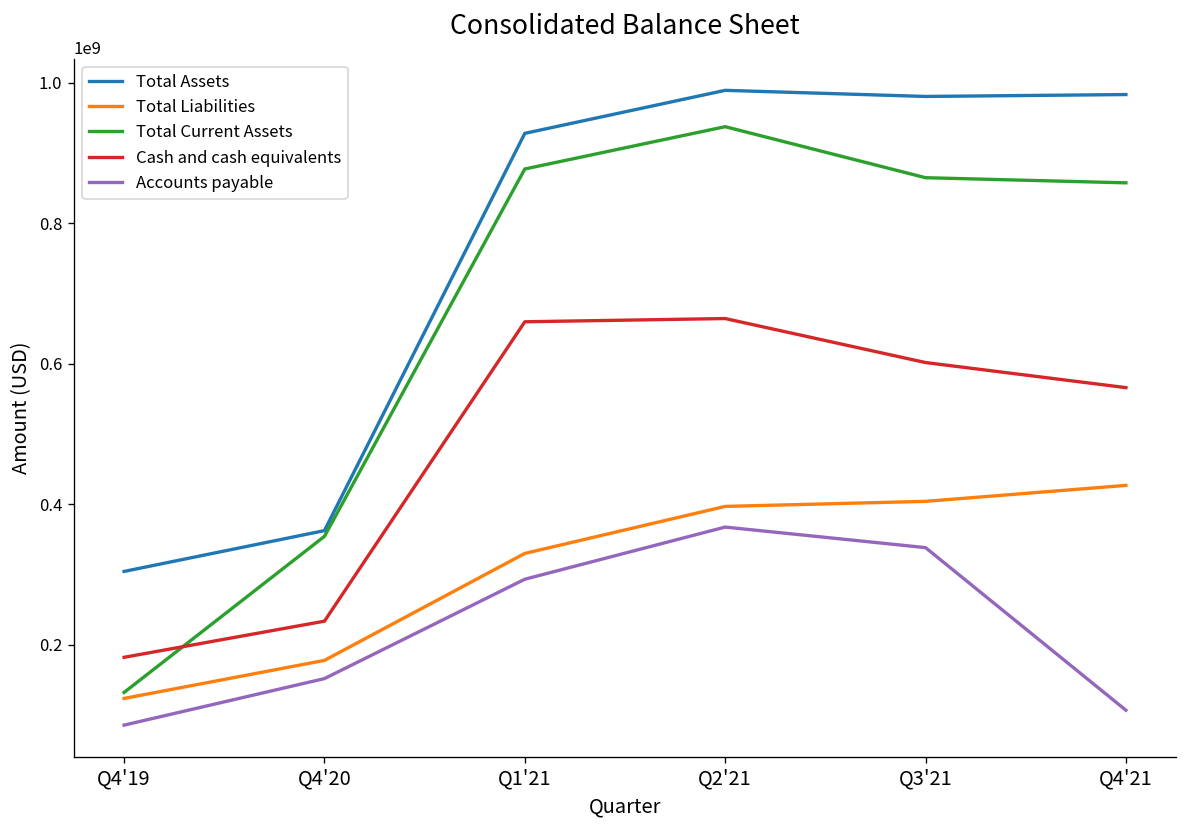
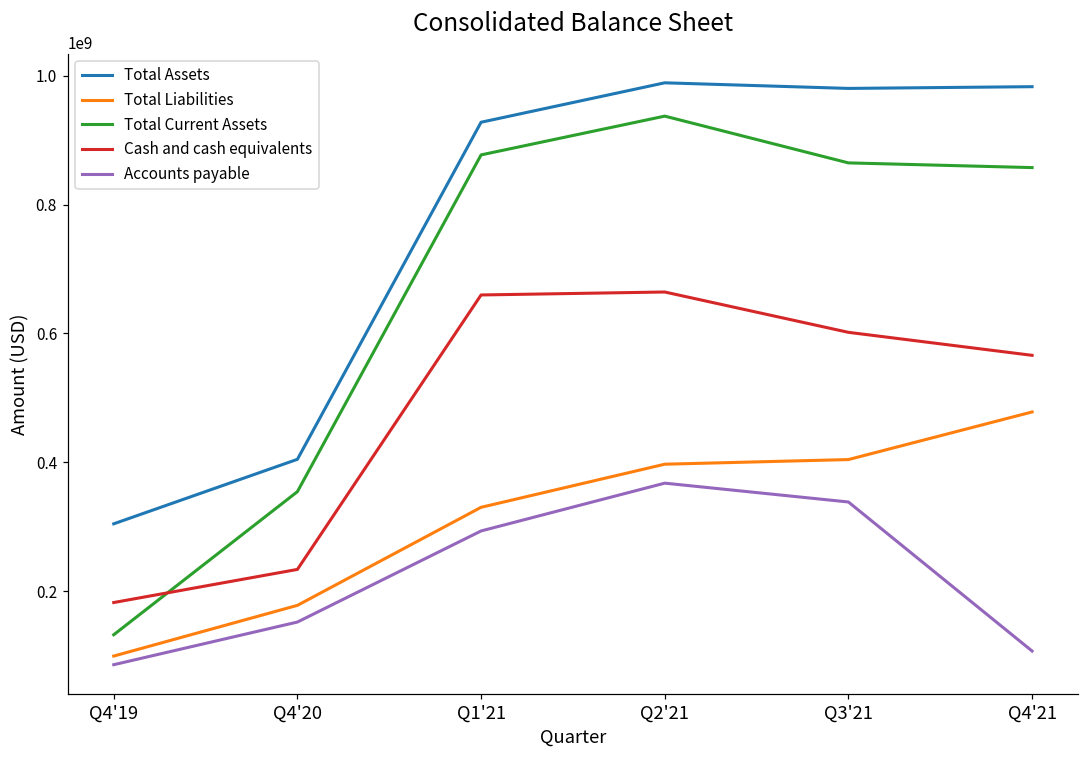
  {
    "Total Assets": {
      "Q4'19": 300000000,
-     "Q4'20": 360000000,
+     "Q4'20": 400000000,
      "Q1'21": 930000000,
      "Q2'21": 990000000,
      "Q3'21": 980000000,
      "Q4'21": 980000000
    },
    "Total Liabilities": {
-     "Q4'19": 120000000,
+     "Q4'19": 100000000,
      "Q4'20": 180000000,
      "Q1'21": 330000000,
      "Q2'21": 400000000,
      "Q3'21": 400000000,
-     "Q4'21": 430000000
+     "Q4'21": 480000000
    },
    "Total Current Assets": {
      "Q4'19": 130000000,
      "Q4'20": 350000000,
      "Q1'21": 880000000,
      "Q2'21": 940000000,
      "Q3'21": 860000000,
      "Q4'21": 860000000
    },
    "Cash and cash equivalents": {
      "Q4'19": 180000000,
      "Q4'20": 230000000,
      "Q1'21": 660000000,
      "Q2'21": 660000000,
      "Q3'21": 600000000,
      "Q4'21": 570000000
    },
    "Accounts payable": {
      "Q4'19": 90000000,
      "Q4'20": 150000000,
      "Q1'21": 290000000,
      "Q2'21": 370000000,
      "Q3'21": 340000000,
      "Q4'21": 110000000
    }
  }
